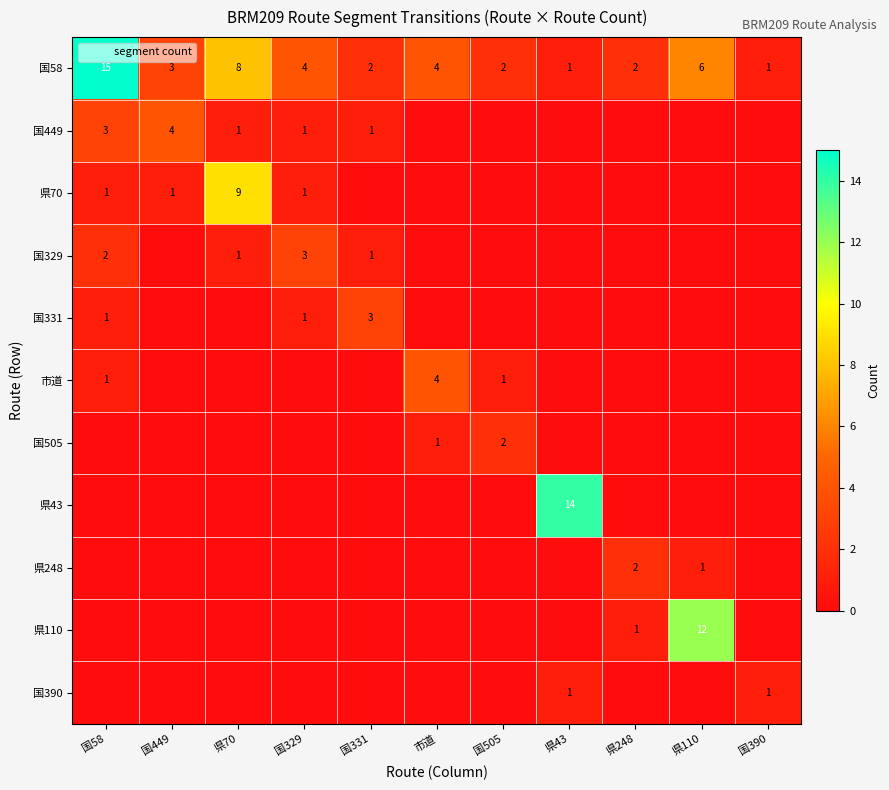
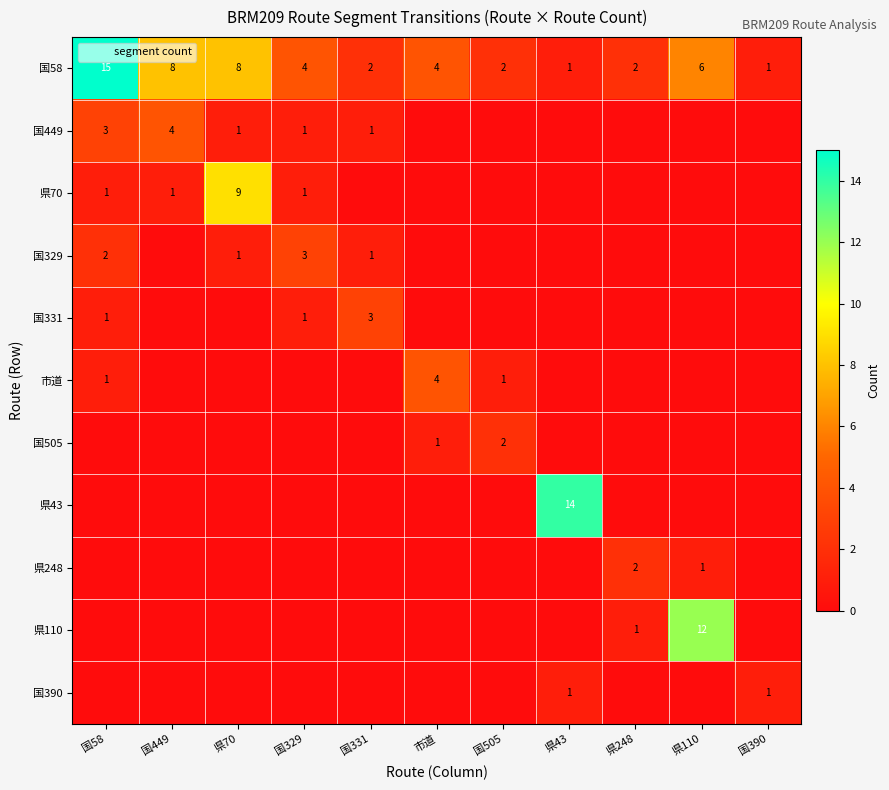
  {
    "国58": {
      "国58": 15,
-     "国449": 3,
+     "国449": 8,
      "県70": 8,
      "国329": 4,
      "国331": 2,
      "市道": 4,
      "国505": 2,
      "県43": 1,
      "県248": 2,
      "県110": 6,
      "国390": 1
    },
    "国449": {
      "国58": 3,
      "国449": 4,
      "県70": 1,
      "国329": 1,
      "国331": 1
    },
    "県70": {
      "国58": 1,
      "国449": 1,
      "県70": 9,
      "国329": 1
    },
    "国329": {
      "国58": 2,
      "県70": 1,
      "国329": 3,
      "国331": 1
    },
    "国331": {
      "国58": 1,
      "国329": 1,
      "国331": 3
    },
    "市道": {
      "国58": 1,
      "市道": 4,
      "国505": 1
    },
    "国505": {
      "市道": 1,
      "国505": 2
    },
    "県43": {
      "県43": 14
    },
    "県248": {
      "県248": 2,
      "県110": 1
    },
    "県110": {
      "県248": 1,
      "県110": 12
    },
    "国390": {
      "県43": 1,
      "国390": 1
    }
  }
